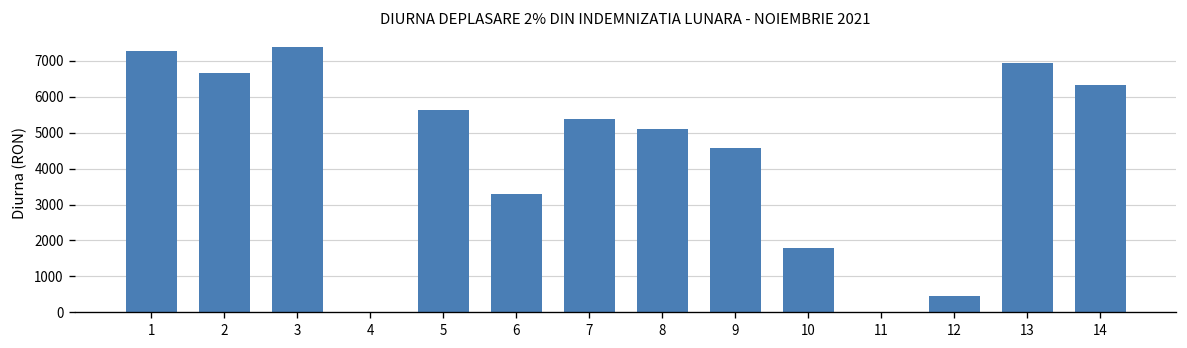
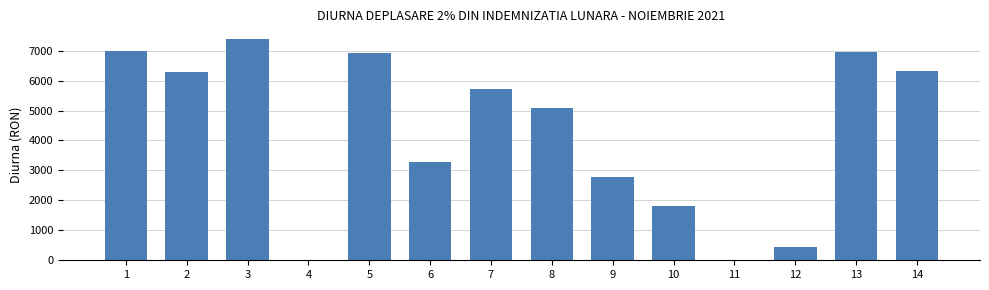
  {
-   "1": 7300,
-   "2": 6700,
+   "1": 7000,
+   "2": 6300,
    "3": 7400,
    "4": 0,
-   "5": 5600,
+   "5": 6900,
    "6": 3300,
-   "7": 5400,
+   "7": 5700,
    "8": 5100,
-   "9": 4600,
+   "9": 2800,
    "10": 1800,
    "11": 0,
    "12": 500,
    "13": 6900,
    "14": 6300
  }
